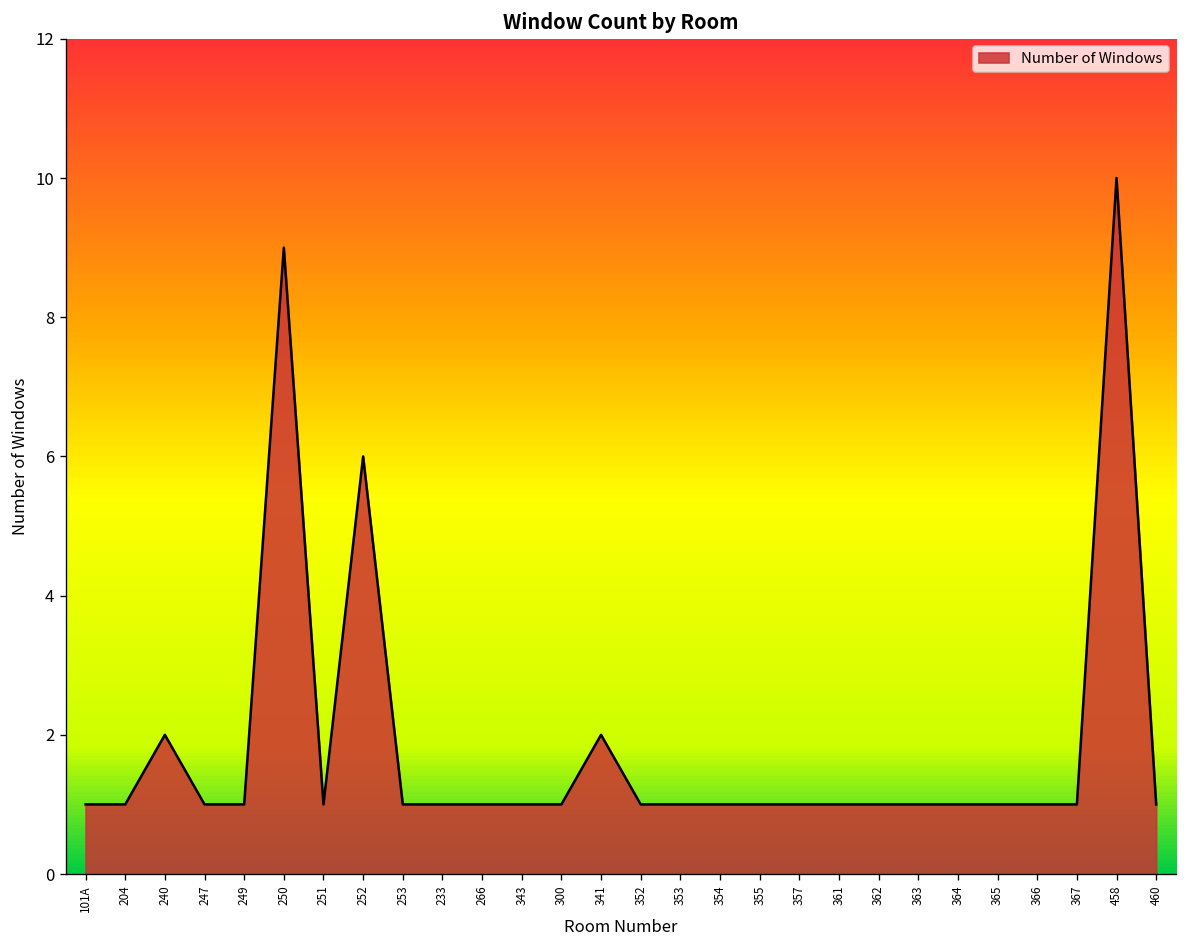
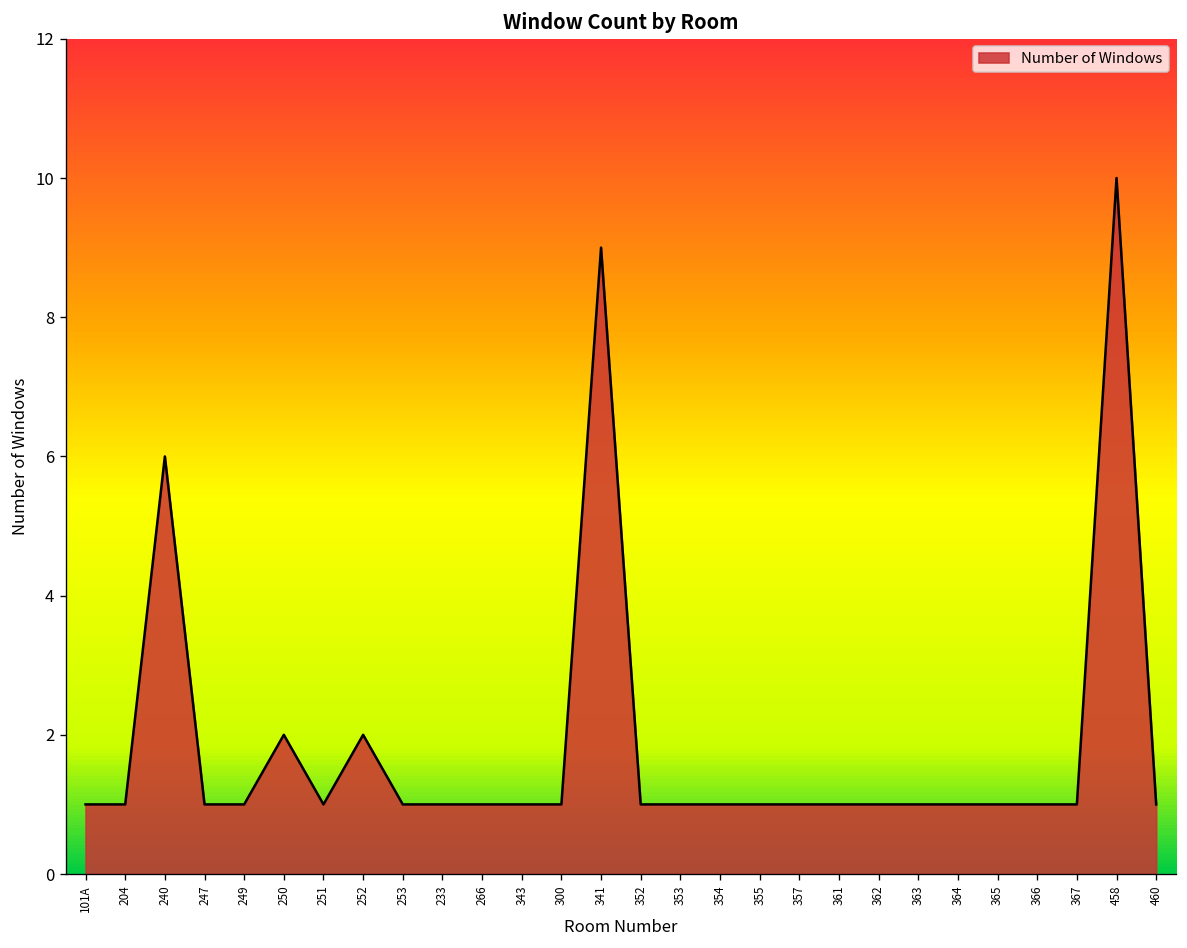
  {
    "101A": 1,
    "204": 1,
-   "240": 2,
+   "240": 6,
    "247": 1,
    "249": 1,
-   "250": 9,
+   "250": 2,
    "251": 1,
-   "252": 6,
+   "252": 2,
    "253": 1,
    "233": 1,
    "266": 1,
    "343": 1,
    "300": 1,
-   "341": 2,
+   "341": 9,
    "352": 1,
    "353": 1,
    "354": 1,
    "355": 1,
    "357": 1,
    "361": 1,
    "362": 1,
    "363": 1,
    "364": 1,
    "365": 1,
    "366": 1,
    "367": 1,
    "458": 10,
    "460": 1
  }
